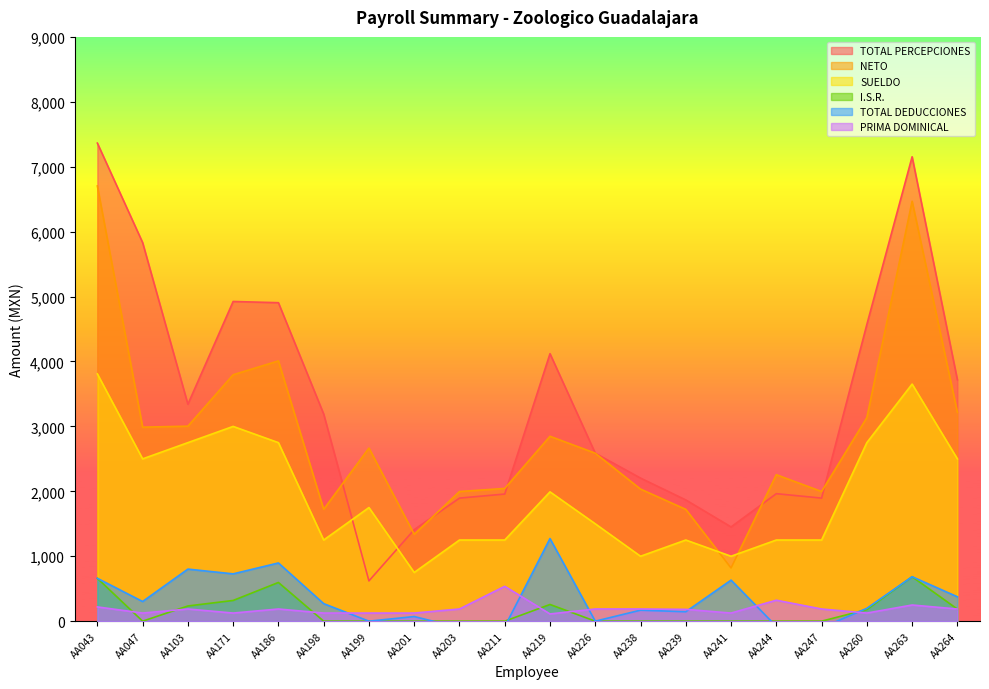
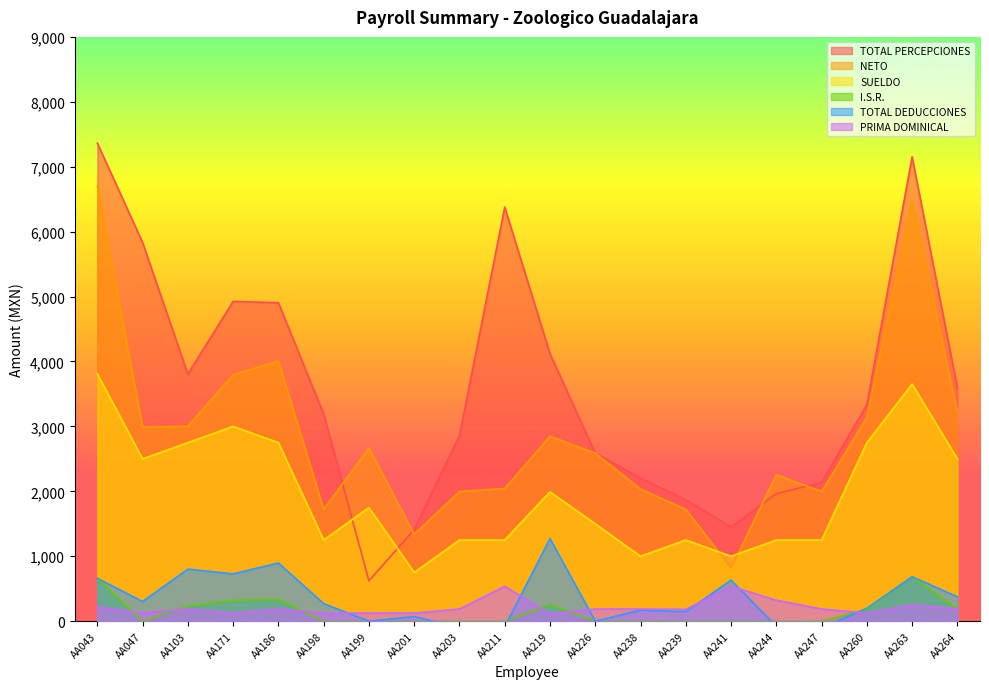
  {
    "TOTAL PERCEPCIONES": {
      "AA043": "7,400",
      "AA047": "5,800",
-     "AA103": "3,300",
+     "AA103": "3,800",
      "AA171": "4,900",
      "AA186": "4,900",
      "AA198": "3,200",
      "AA199": "600",
      "AA201": "1,400",
-     "AA203": "1,900",
-     "AA211": "2,000",
+     "AA203": "2,900",
+     "AA211": "6,400",
      "AA219": "4,100",
      "AA238": "2,200",
      "AA239": "1,900",
      "AA241": "1,500",
      "AA244": "2,000",
-     "AA247": "1,900",
-     "AA260": "4,600",
+     "AA247": "2,100",
+     "AA260": "3,300",
      "AA263": "7,200",
-     "AA264": "3,700"
+     "AA264": "3,600"
    },
    "I.S.R.": {
      "AA047": "0",
      "AA103": "200",
      "AA171": "300",
-     "AA186": "600",
+     "AA186": "300",
      "AA198": "0",
      "AA201": "0",
      "AA219": "300",
      "AA238": "0",
      "AA239": "0",
      "AA241": "0"
    },
    "PRIMA DOMINICAL": {
      "AA043": "200",
      "AA047": "100",
      "AA103": "200",
      "AA171": "100",
      "AA186": "200",
      "AA198": "100",
      "AA199": "100",
      "AA201": "100",
      "AA203": "200",
      "AA211": "500",
      "AA219": "100",
      "AA226": "200",
-     "AA241": "100",
+     "AA241": "500",
      "AA244": "300",
      "AA247": "200",
      "AA260": "100",
      "AA263": "200"
    }
  }
